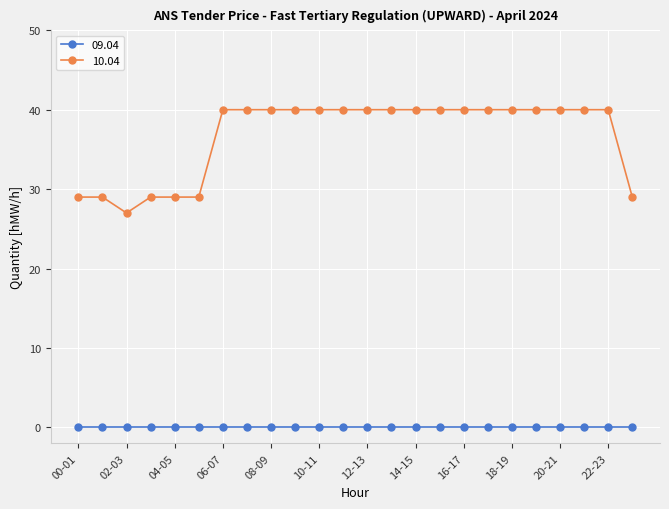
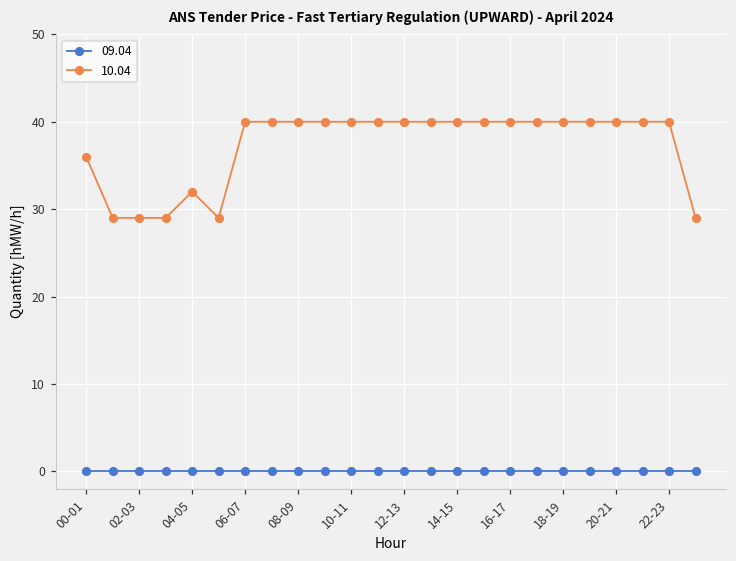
  {
    "09.04": {
      "00-01": 0,
      "02-03": 0,
      "04-05": 0,
      "06-07": 0,
      "08-09": 0,
      "10-11": 0,
      "12-13": 0,
      "14-15": 0,
      "16-17": 0,
      "18-19": 0,
      "20-21": 0,
      "22-23": 0
    },
    "10.04": {
-     "00-01": 29,
-     "02-03": 27,
-     "04-05": 29,
+     "00-01": 36,
+     "02-03": 29,
+     "04-05": 32,
      "06-07": 40,
      "08-09": 40,
      "10-11": 40,
      "12-13": 40,
      "14-15": 40,
      "16-17": 40,
      "18-19": 40,
      "20-21": 40,
      "22-23": 40
    }
  }
